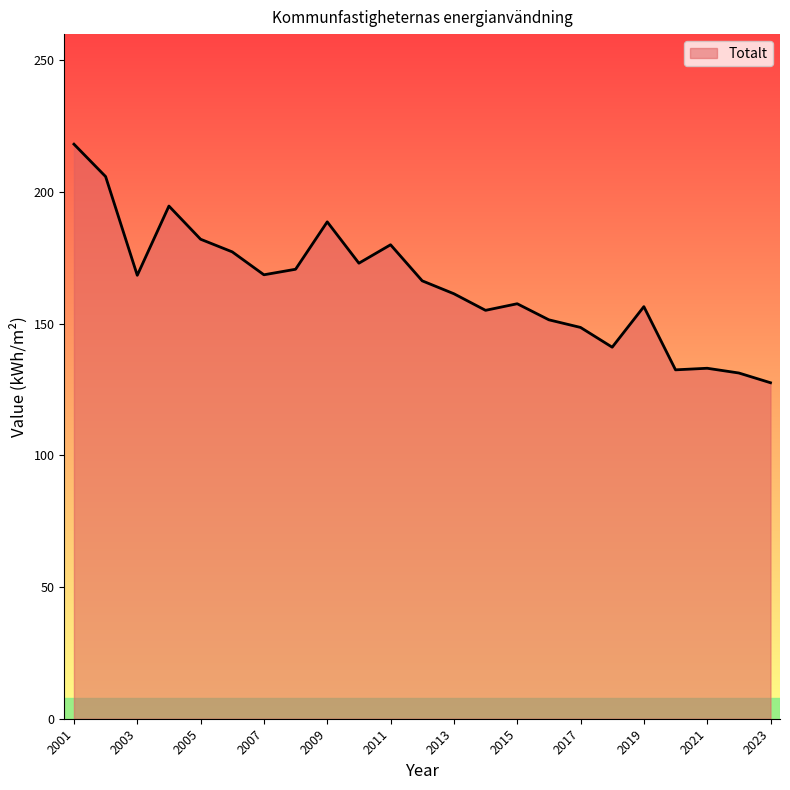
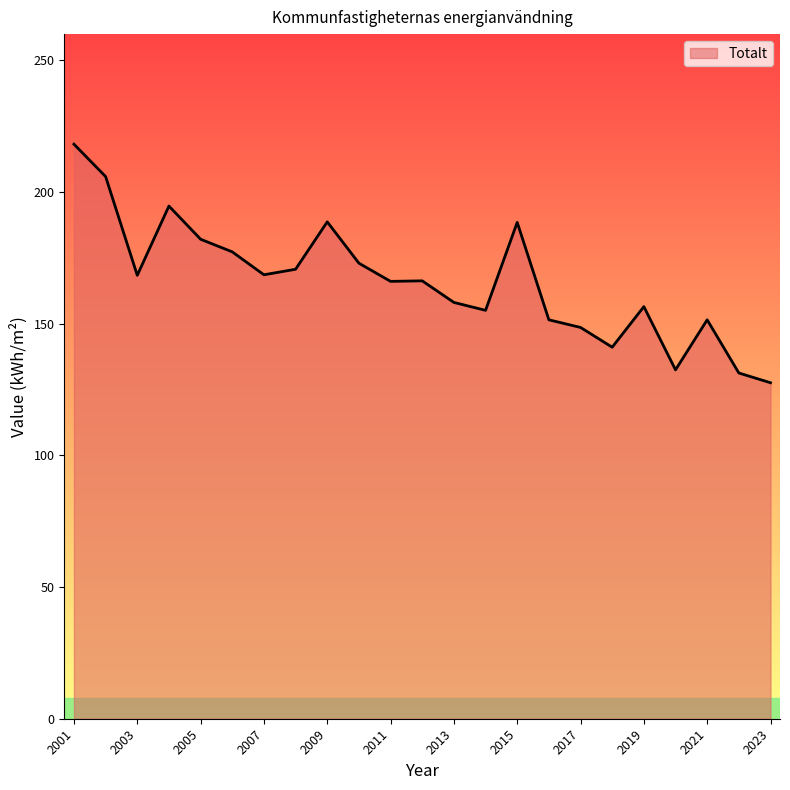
  {
    "2001": 218,
    "2003": 168,
    "2005": 182,
    "2007": 169,
    "2009": 189,
-   "2011": 180,
-   "2013": 161,
-   "2015": 158,
+   "2011": 166,
+   "2013": 158,
+   "2015": 189,
    "2017": 149,
    "2019": 157,
-   "2021": 133,
+   "2021": 152,
    "2023": 128
  }
